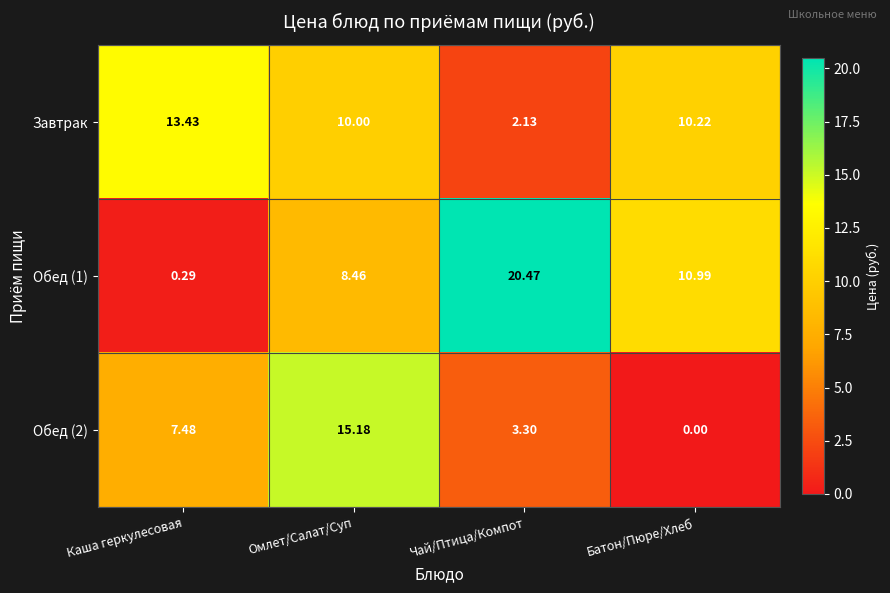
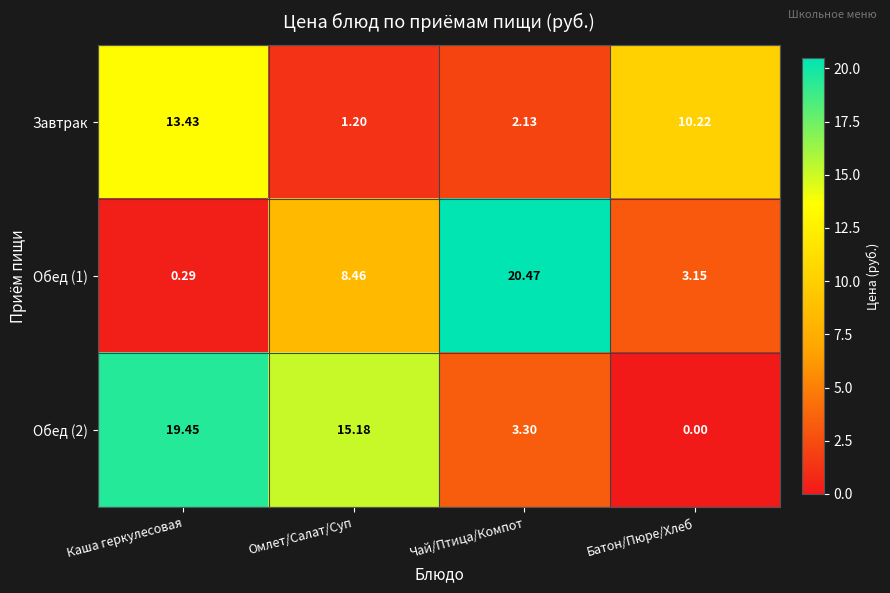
  {
    "Завтрак": {
      "Каша геркулесовая": 13.43,
-     "Омлет/Салат/Суп": 10.00,
+     "Омлет/Салат/Суп": 1.20,
      "Чай/Птица/Компот": 2.13,
      "Батон/Пюре/Хлеб": 10.22
    },
    "Обед (1)": {
      "Каша геркулесовая": 0.29,
      "Омлет/Салат/Суп": 8.46,
      "Чай/Птица/Компот": 20.47,
-     "Батон/Пюре/Хлеб": 10.99
+     "Батон/Пюре/Хлеб": 3.15
    },
    "Обед (2)": {
-     "Каша геркулесовая": 7.48,
+     "Каша геркулесовая": 19.45,
      "Омлет/Салат/Суп": 15.18,
      "Чай/Птица/Компот": 3.30,
      "Батон/Пюре/Хлеб": 0.00
    }
  }
